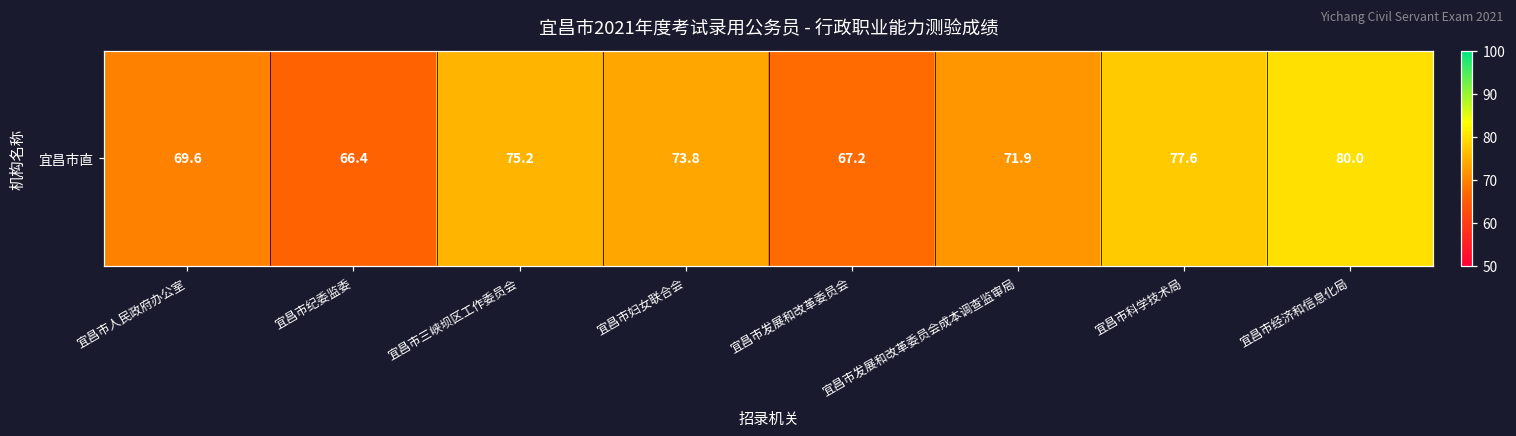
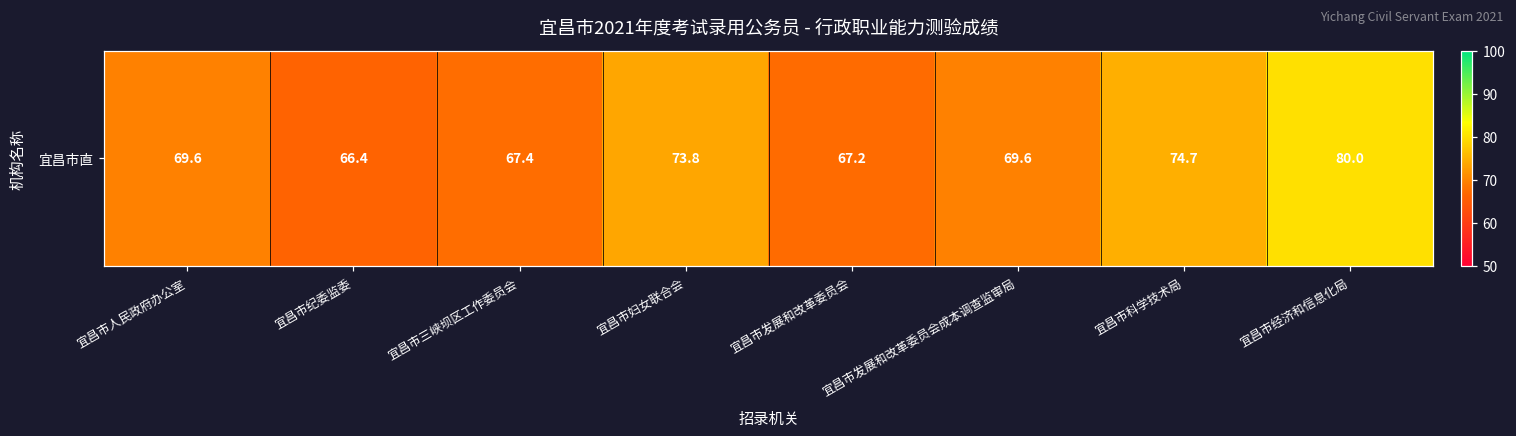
  {
    "宜昌市直": {
      "宜昌市人民政府办公室": 69.6,
      "宜昌市纪委监委": 66.4,
-     "宜昌市三峡坝区工作委员会": 75.2,
+     "宜昌市三峡坝区工作委员会": 67.4,
      "宜昌市妇女联合会": 73.8,
      "宜昌市发展和改革委员会": 67.2,
-     "宜昌市发展和改革委员会成本调查监审局": 71.9,
-     "宜昌市科学技术局": 77.6,
+     "宜昌市发展和改革委员会成本调查监审局": 69.6,
+     "宜昌市科学技术局": 74.7,
      "宜昌市经济和信息化局": 80.0
    }
  }
